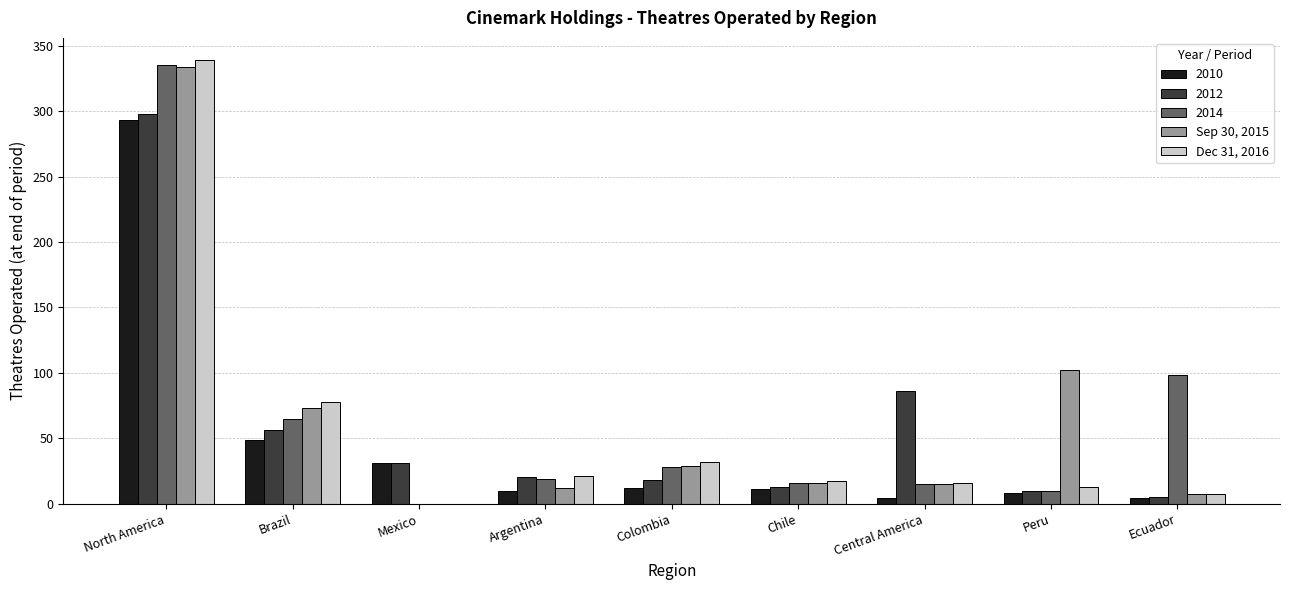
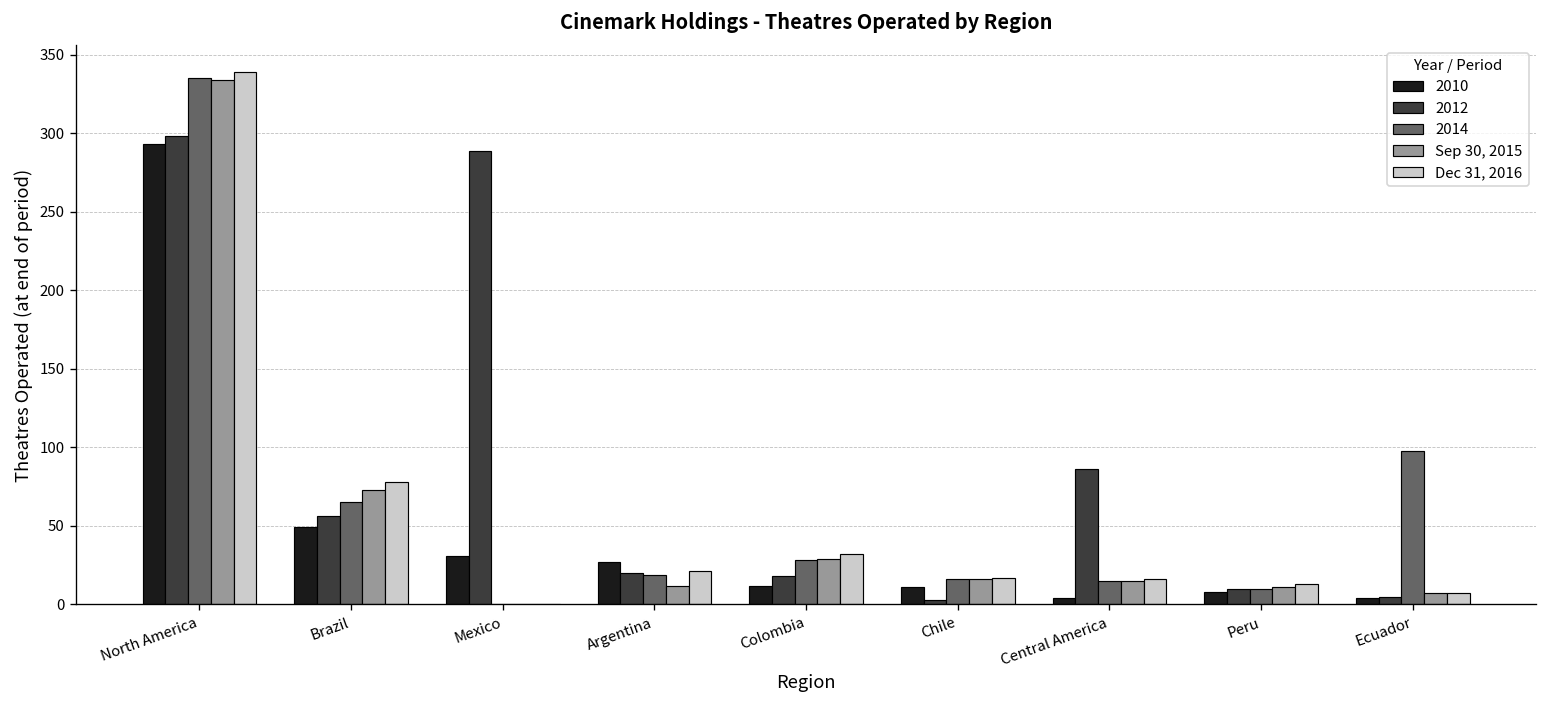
  {
    "2010": {
      "North America": 293,
      "Brazil": 49,
      "Mexico": 31,
-     "Argentina": 10,
+     "Argentina": 27,
      "Colombia": 12,
      "Chile": 11,
      "Central America": 4,
      "Peru": 8,
      "Ecuador": 4
    },
    "2012": {
      "North America": 298,
      "Brazil": 56,
-     "Mexico": 31,
+     "Mexico": 289,
      "Argentina": 20,
      "Colombia": 18,
-     "Chile": 13,
+     "Chile": 3,
      "Central America": 86,
      "Peru": 10,
      "Ecuador": 5
    },
    "2014": {
      "North America": 335,
      "Brazil": 65,
      "Mexico": 0,
      "Argentina": 19,
      "Colombia": 28,
      "Chile": 16,
      "Central America": 15,
      "Peru": 10,
      "Ecuador": 98
    },
    "Sep 30, 2015": {
      "North America": 334,
      "Brazil": 73,
      "Mexico": 0,
      "Argentina": 12,
      "Colombia": 29,
      "Chile": 16,
      "Central America": 15,
-     "Peru": 102,
+     "Peru": 11,
      "Ecuador": 7
    },
    "Dec 31, 2016": {
      "North America": 339,
      "Brazil": 78,
      "Mexico": 0,
      "Argentina": 21,
      "Colombia": 32,
      "Chile": 17,
      "Central America": 16,
      "Peru": 13,
      "Ecuador": 7
    }
  }
